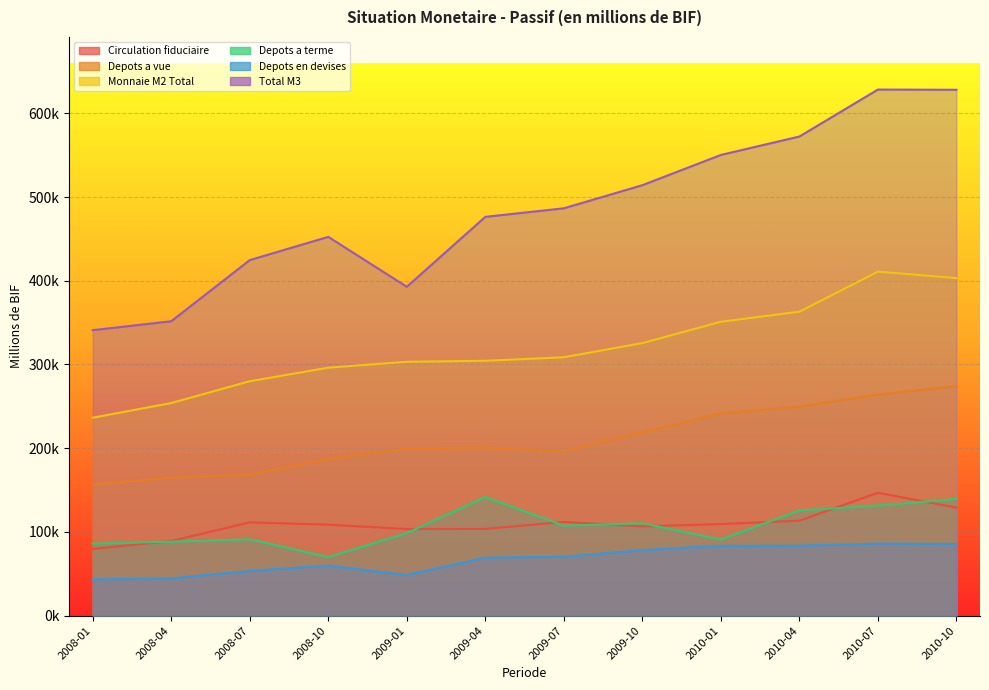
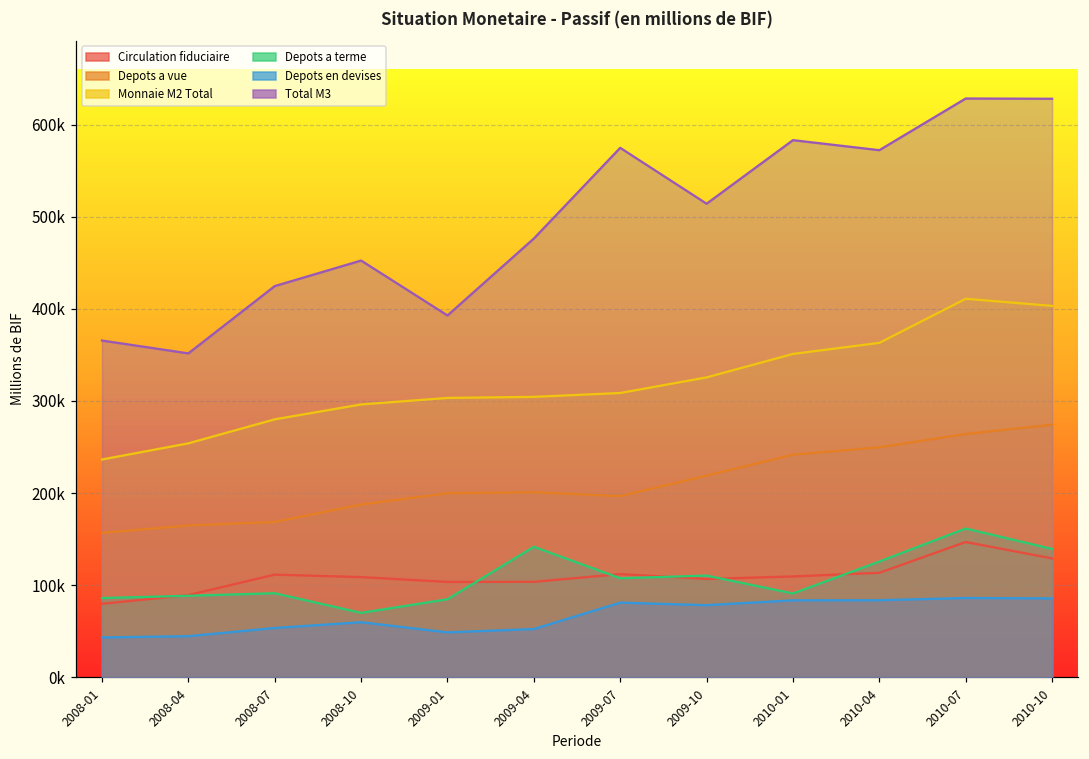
  {
    "Depots a terme": {
      "2008-01": 90000,
      "2008-07": 90000,
      "2008-10": 70000,
-     "2009-01": 100000,
+     "2009-01": 80000,
      "2009-04": 140000,
      "2009-07": 110000,
      "2009-10": 110000,
      "2010-01": 90000,
      "2010-04": 130000,
-     "2010-07": 130000,
+     "2010-07": 160000,
      "2010-10": 140000
    },
    "Depots en devises": {
      "2008-01": 40000,
      "2008-04": 40000,
      "2008-07": 50000,
      "2008-10": 60000,
      "2009-01": 50000,
-     "2009-04": 70000,
-     "2009-07": 70000,
+     "2009-04": 50000,
+     "2009-07": 80000,
      "2009-10": 80000,
      "2010-01": 80000,
      "2010-04": 80000,
      "2010-07": 90000,
      "2010-10": 90000
    },
    "Total M3": {
-     "2008-01": 340000,
+     "2008-01": 370000,
      "2008-04": 350000,
      "2008-07": 420000,
      "2008-10": 450000,
      "2009-01": 390000,
      "2009-04": 480000,
-     "2009-07": 490000,
+     "2009-07": 570000,
      "2009-10": 510000,
-     "2010-01": 550000,
+     "2010-01": 580000,
      "2010-04": 570000,
      "2010-07": 630000,
      "2010-10": 630000
    }
  }
